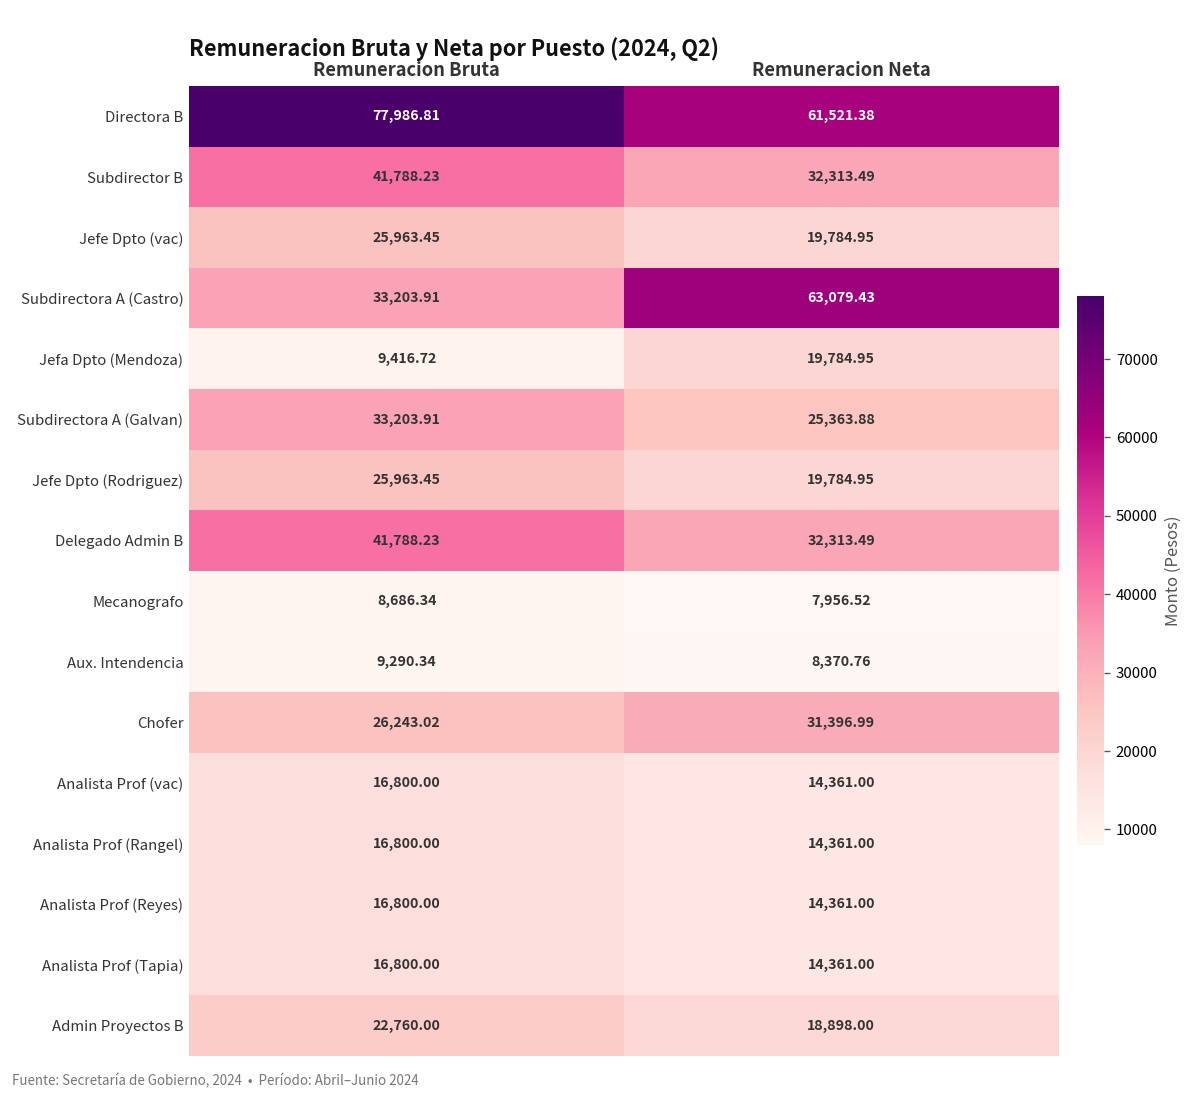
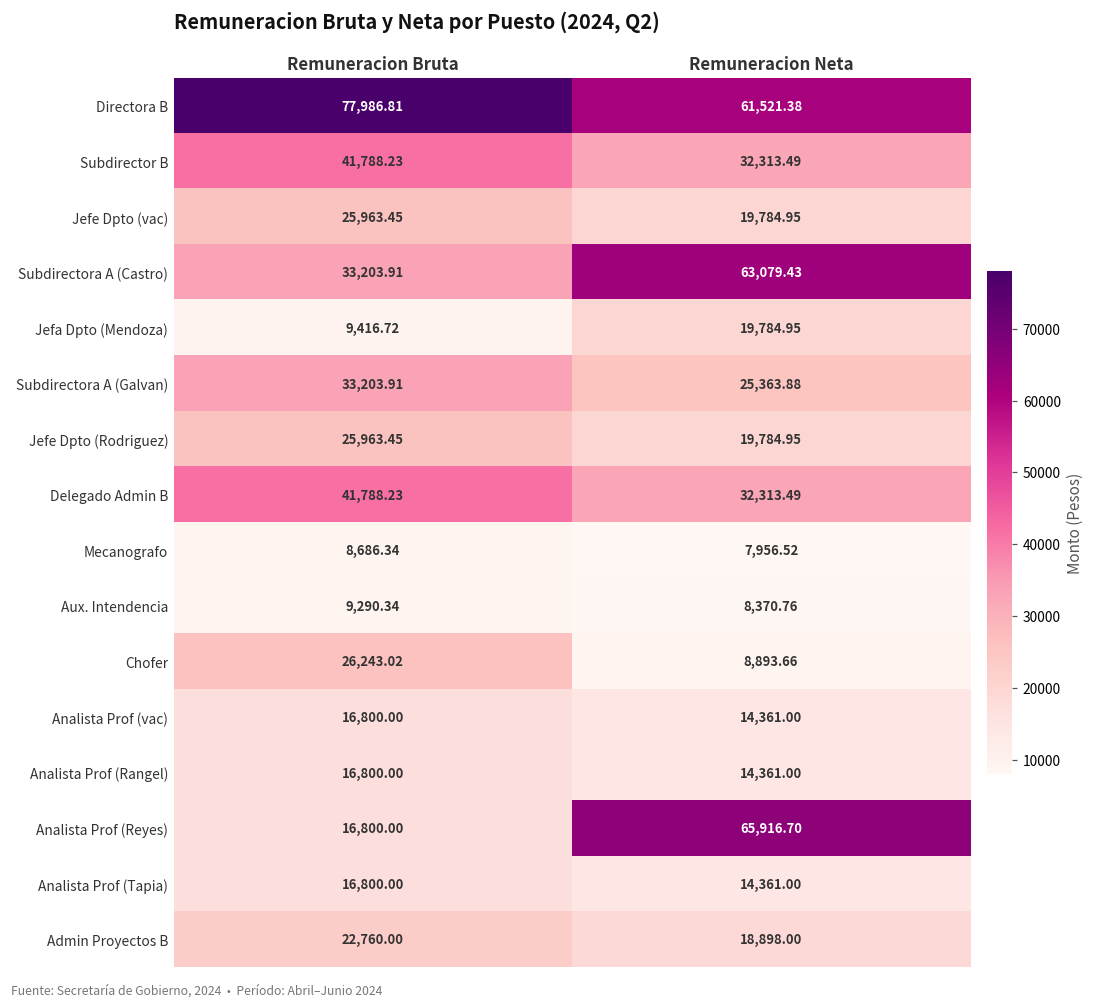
  {
    "Directora B": {
      "Remuneracion Bruta": "77,986.81",
      "Remuneracion Neta": "61,521.38"
    },
    "Subdirector B": {
      "Remuneracion Bruta": "41,788.23",
      "Remuneracion Neta": "32,313.49"
    },
    "Jefe Dpto (vac)": {
      "Remuneracion Bruta": "25,963.45",
      "Remuneracion Neta": "19,784.95"
    },
    "Subdirectora A (Castro)": {
      "Remuneracion Bruta": "33,203.91",
      "Remuneracion Neta": "63,079.43"
    },
    "Jefa Dpto (Mendoza)": {
      "Remuneracion Bruta": "9,416.72",
      "Remuneracion Neta": "19,784.95"
    },
    "Subdirectora A (Galvan)": {
      "Remuneracion Bruta": "33,203.91",
      "Remuneracion Neta": "25,363.88"
    },
    "Jefe Dpto (Rodriguez)": {
      "Remuneracion Bruta": "25,963.45",
      "Remuneracion Neta": "19,784.95"
    },
    "Delegado Admin B": {
      "Remuneracion Bruta": "41,788.23",
      "Remuneracion Neta": "32,313.49"
    },
    "Mecanografo": {
      "Remuneracion Bruta": "8,686.34",
      "Remuneracion Neta": "7,956.52"
    },
    "Aux. Intendencia": {
      "Remuneracion Bruta": "9,290.34",
      "Remuneracion Neta": "8,370.76"
    },
    "Chofer": {
      "Remuneracion Bruta": "26,243.02",
-     "Remuneracion Neta": "31,396.99"
+     "Remuneracion Neta": "8,893.66"
    },
    "Analista Prof (vac)": {
      "Remuneracion Bruta": "16,800.00",
      "Remuneracion Neta": "14,361.00"
    },
    "Analista Prof (Rangel)": {
      "Remuneracion Bruta": "16,800.00",
      "Remuneracion Neta": "14,361.00"
    },
    "Analista Prof (Reyes)": {
      "Remuneracion Bruta": "16,800.00",
-     "Remuneracion Neta": "14,361.00"
+     "Remuneracion Neta": "65,916.70"
    },
    "Analista Prof (Tapia)": {
      "Remuneracion Bruta": "16,800.00",
      "Remuneracion Neta": "14,361.00"
    },
    "Admin Proyectos B": {
      "Remuneracion Bruta": "22,760.00",
      "Remuneracion Neta": "18,898.00"
    }
  }
